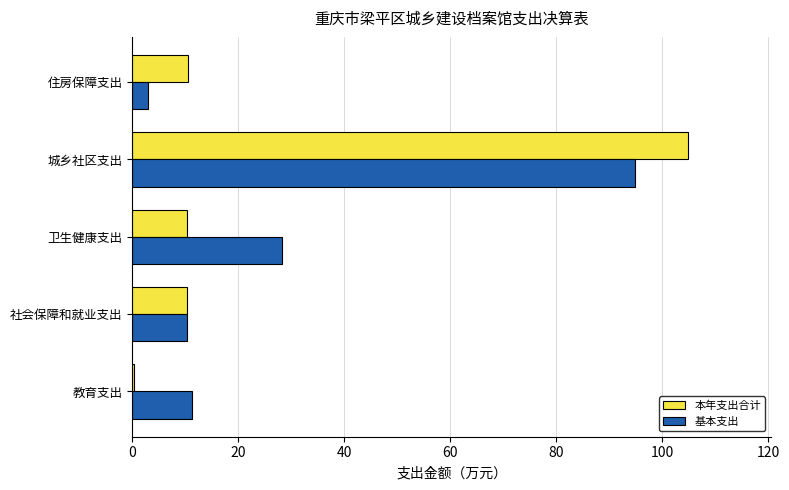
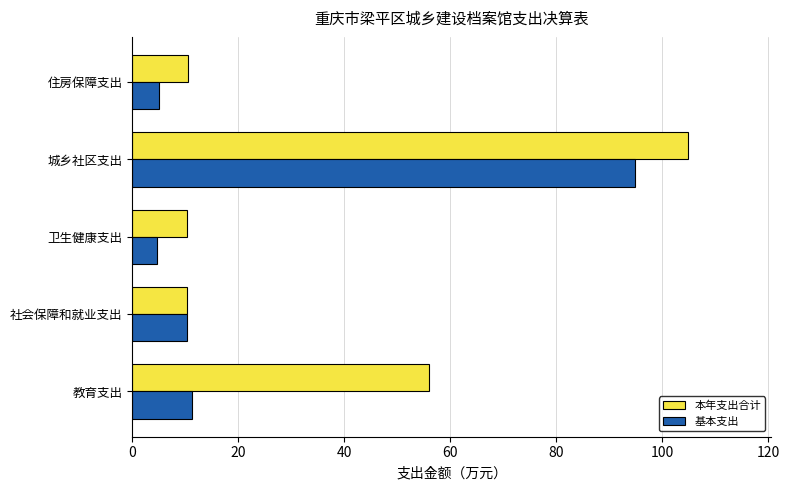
  {
    "本年支出合计": {
      "住房保障支出": 11,
      "城乡社区支出": 105,
      "卫生健康支出": 10,
      "社会保障和就业支出": 10,
-     "教育支出": 0
+     "教育支出": 56
    },
    "基本支出": {
-     "住房保障支出": 3,
+     "住房保障支出": 5,
      "城乡社区支出": 95,
-     "卫生健康支出": 28,
+     "卫生健康支出": 5,
      "社会保障和就业支出": 10,
      "教育支出": 11
    }
  }
